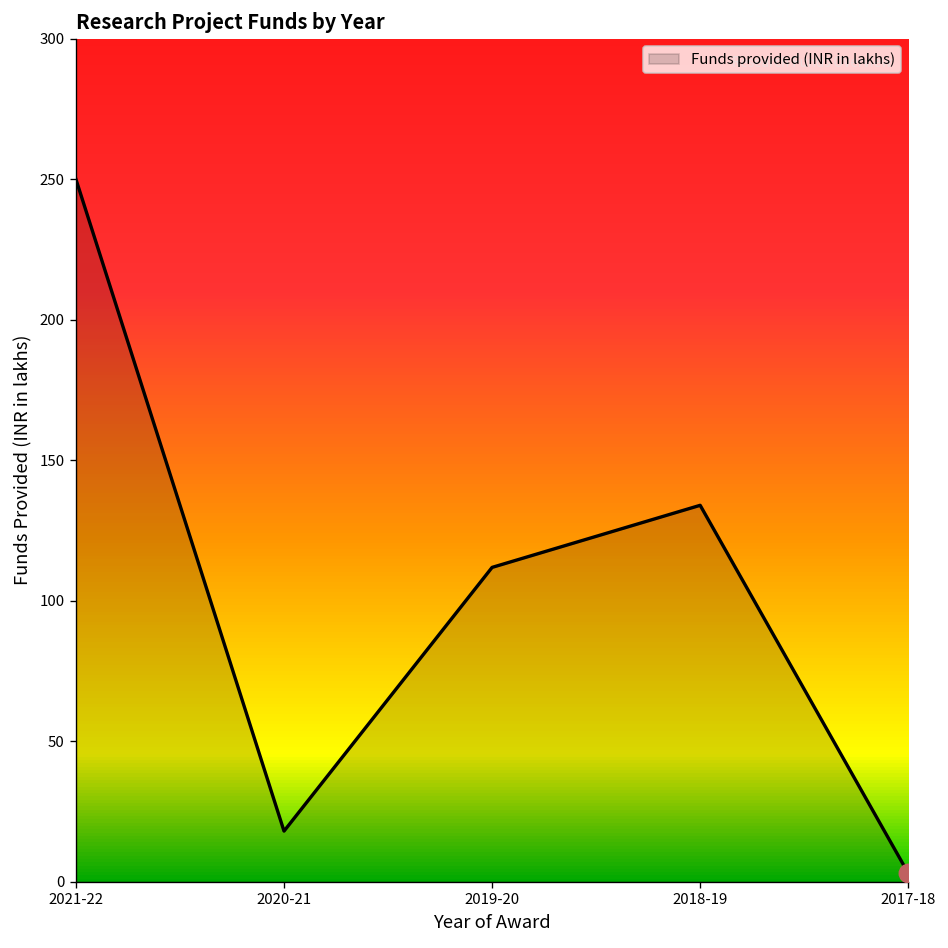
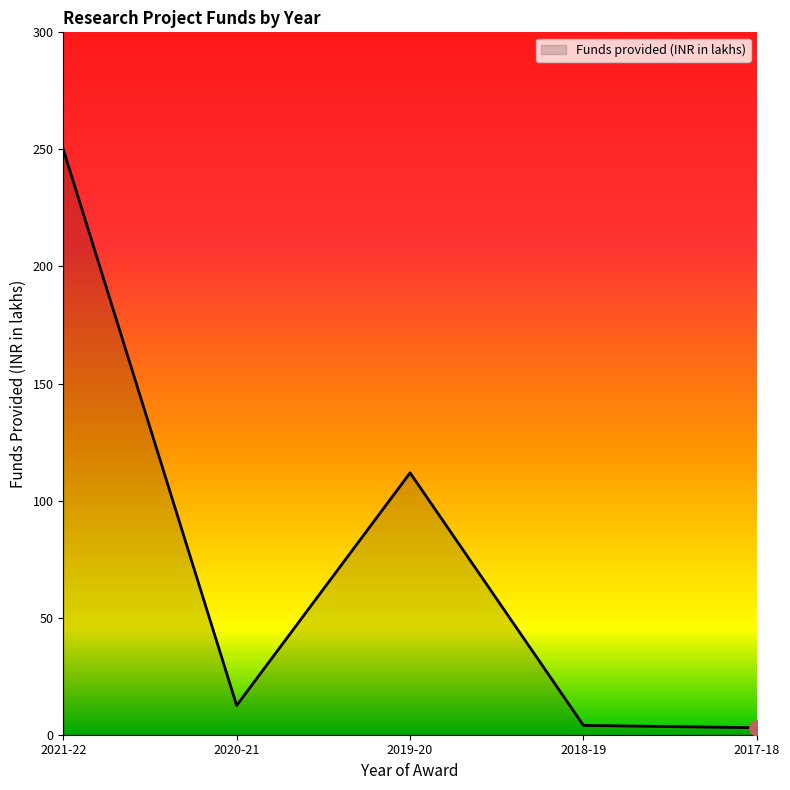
  {
    "Funds provided (INR in lakhs)": {
      "2021-22": 250,
-     "2020-21": 18,
+     "2020-21": 13,
      "2019-20": 112,
-     "2018-19": 134
+     "2018-19": 4
    }
  }
